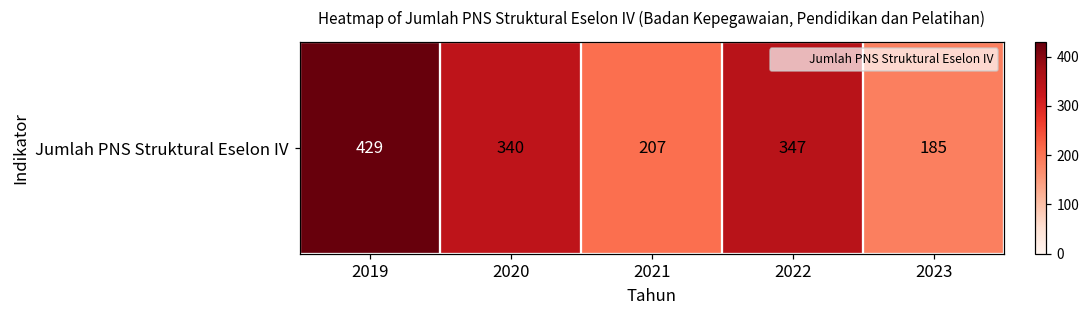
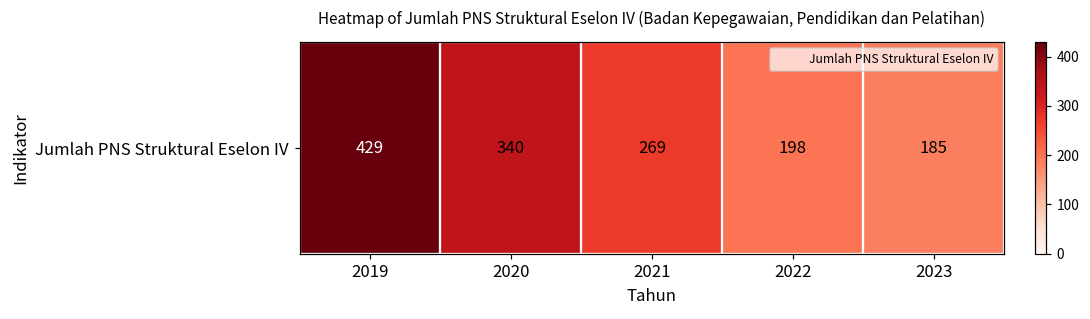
  {
    "Jumlah PNS Struktural Eselon IV": {
      "2019": 429,
      "2020": 340,
-     "2021": 207,
-     "2022": 347,
+     "2021": 269,
+     "2022": 198,
      "2023": 185
    }
  }
